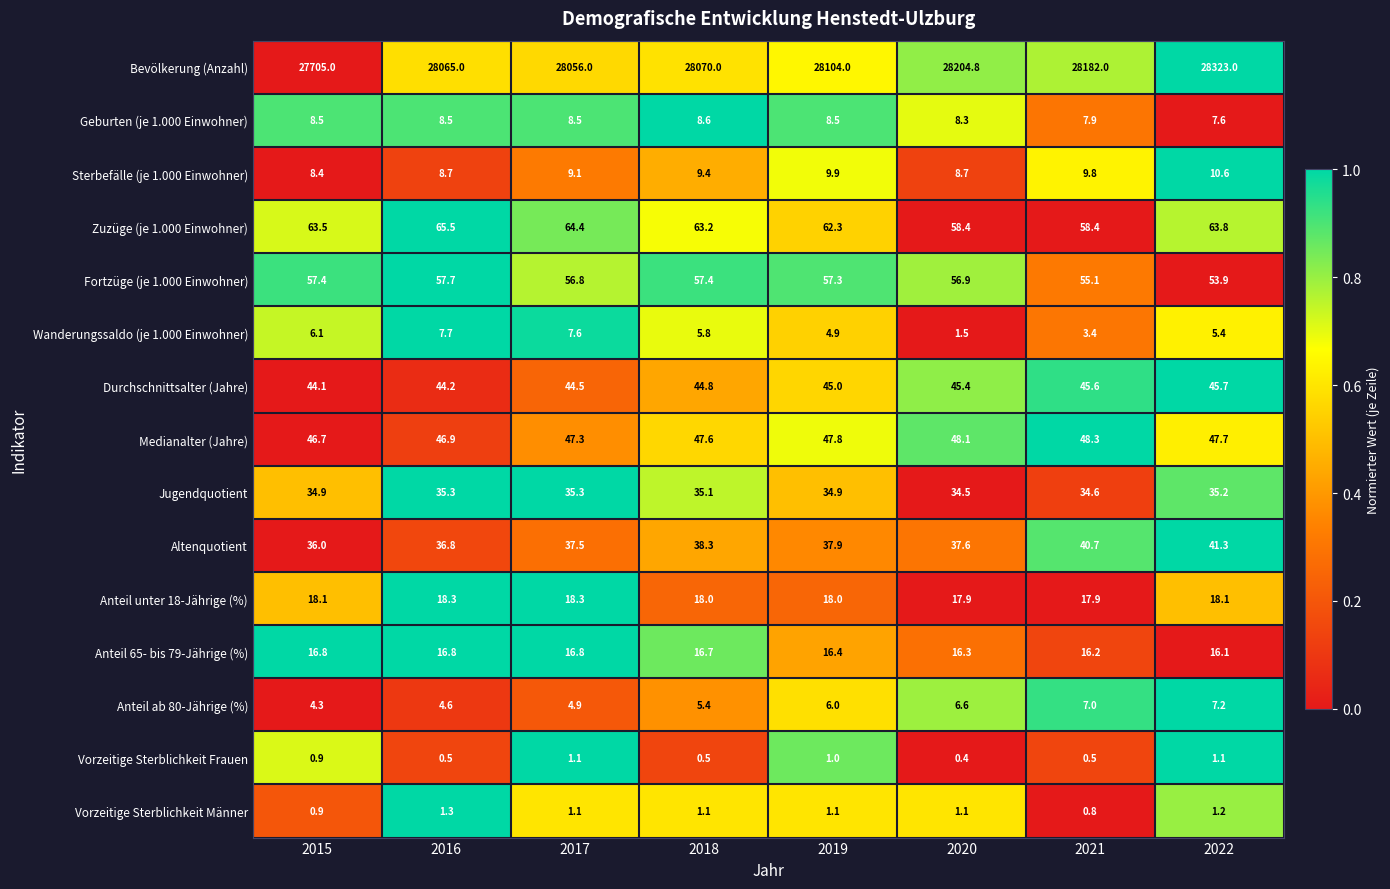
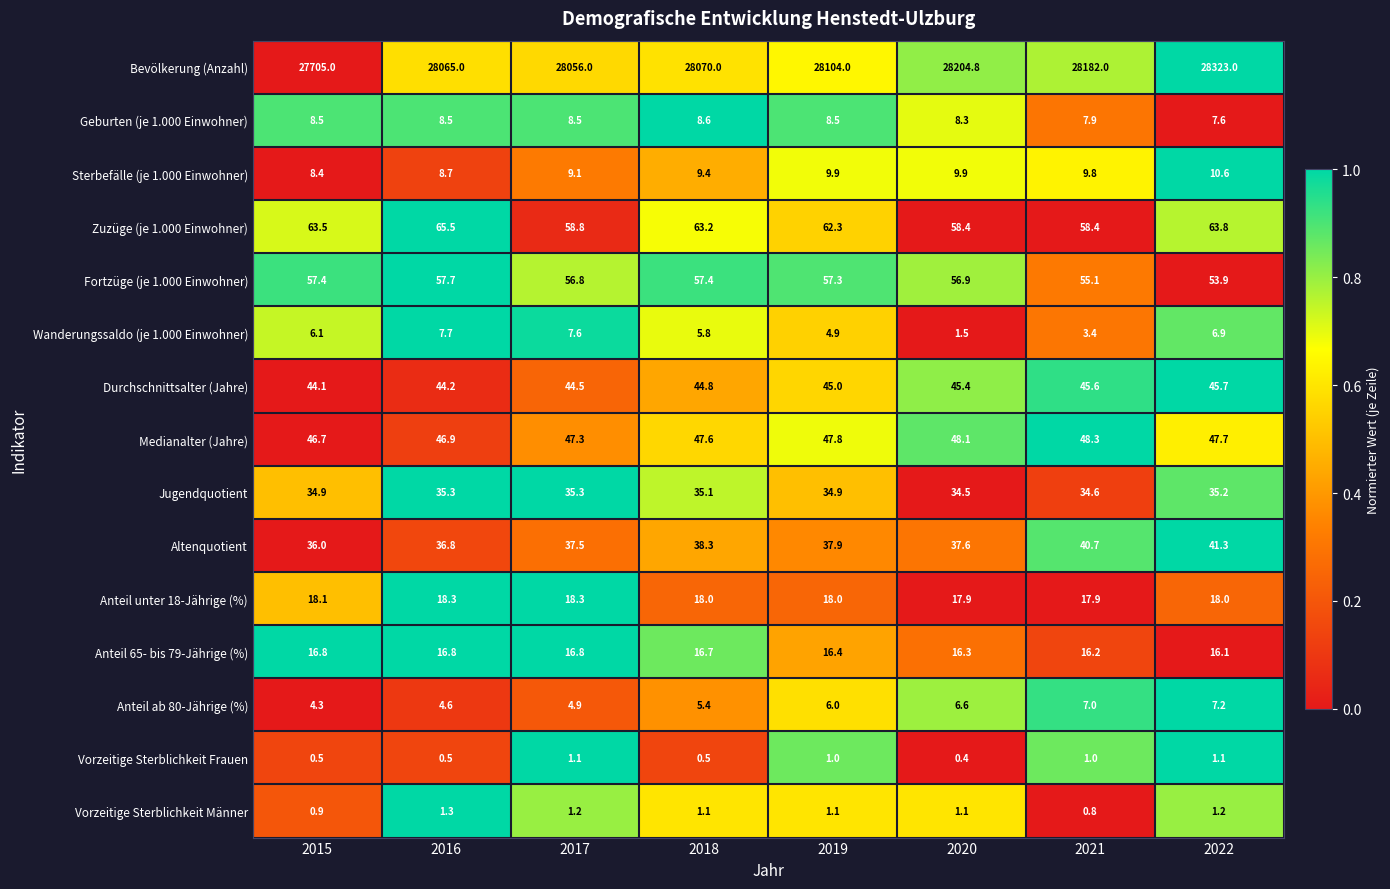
  {
    "Bevölkerung (Anzahl)": {
      "2015": 27705.0,
      "2016": 28065.0,
      "2017": 28056.0,
      "2018": 28070.0,
      "2019": 28104.0,
      "2020": 28204.8,
      "2021": 28182.0,
      "2022": 28323.0
    },
    "Geburten (je 1.000 Einwohner)": {
      "2015": 8.5,
      "2016": 8.5,
      "2017": 8.5,
      "2018": 8.6,
      "2019": 8.5,
      "2020": 8.3,
      "2021": 7.9,
      "2022": 7.6
    },
    "Sterbefälle (je 1.000 Einwohner)": {
      "2015": 8.4,
      "2016": 8.7,
      "2017": 9.1,
      "2018": 9.4,
      "2019": 9.9,
-     "2020": 8.7,
+     "2020": 9.9,
      "2021": 9.8,
      "2022": 10.6
    },
    "Zuzüge (je 1.000 Einwohner)": {
      "2015": 63.5,
      "2016": 65.5,
-     "2017": 64.4,
+     "2017": 58.8,
      "2018": 63.2,
      "2019": 62.3,
      "2020": 58.4,
      "2021": 58.4,
      "2022": 63.8
    },
    "Fortzüge (je 1.000 Einwohner)": {
      "2015": 57.4,
      "2016": 57.7,
      "2017": 56.8,
      "2018": 57.4,
      "2019": 57.3,
      "2020": 56.9,
      "2021": 55.1,
      "2022": 53.9
    },
    "Wanderungssaldo (je 1.000 Einwohner)": {
      "2015": 6.1,
      "2016": 7.7,
      "2017": 7.6,
      "2018": 5.8,
      "2019": 4.9,
      "2020": 1.5,
      "2021": 3.4,
-     "2022": 5.4
+     "2022": 6.9
    },
    "Durchschnittsalter (Jahre)": {
      "2015": 44.1,
      "2016": 44.2,
      "2017": 44.5,
      "2018": 44.8,
      "2019": 45.0,
      "2020": 45.4,
      "2021": 45.6,
      "2022": 45.7
    },
    "Medianalter (Jahre)": {
      "2015": 46.7,
      "2016": 46.9,
      "2017": 47.3,
      "2018": 47.6,
      "2019": 47.8,
      "2020": 48.1,
      "2021": 48.3,
      "2022": 47.7
    },
    "Jugendquotient": {
      "2015": 34.9,
      "2016": 35.3,
      "2017": 35.3,
      "2018": 35.1,
      "2019": 34.9,
      "2020": 34.5,
      "2021": 34.6,
      "2022": 35.2
    },
    "Altenquotient": {
      "2015": 36.0,
      "2016": 36.8,
      "2017": 37.5,
      "2018": 38.3,
      "2019": 37.9,
      "2020": 37.6,
      "2021": 40.7,
      "2022": 41.3
    },
    "Anteil unter 18-Jährige (%)": {
      "2015": 18.1,
      "2016": 18.3,
      "2017": 18.3,
      "2018": 18.0,
      "2019": 18.0,
      "2020": 17.9,
      "2021": 17.9,
-     "2022": 18.1
+     "2022": 18.0
    },
    "Anteil 65- bis 79-Jährige (%)": {
      "2015": 16.8,
      "2016": 16.8,
      "2017": 16.8,
      "2018": 16.7,
      "2019": 16.4,
      "2020": 16.3,
      "2021": 16.2,
      "2022": 16.1
    },
    "Anteil ab 80-Jährige (%)": {
      "2015": 4.3,
      "2016": 4.6,
      "2017": 4.9,
      "2018": 5.4,
      "2019": 6.0,
      "2020": 6.6,
      "2021": 7.0,
      "2022": 7.2
    },
    "Vorzeitige Sterblichkeit Frauen": {
-     "2015": 0.9,
+     "2015": 0.5,
      "2016": 0.5,
      "2017": 1.1,
      "2018": 0.5,
      "2019": 1.0,
      "2020": 0.4,
-     "2021": 0.5,
+     "2021": 1.0,
      "2022": 1.1
    },
    "Vorzeitige Sterblichkeit Männer": {
      "2015": 0.9,
      "2016": 1.3,
-     "2017": 1.1,
+     "2017": 1.2,
      "2018": 1.1,
      "2019": 1.1,
      "2020": 1.1,
      "2021": 0.8,
      "2022": 1.2
    }
  }
